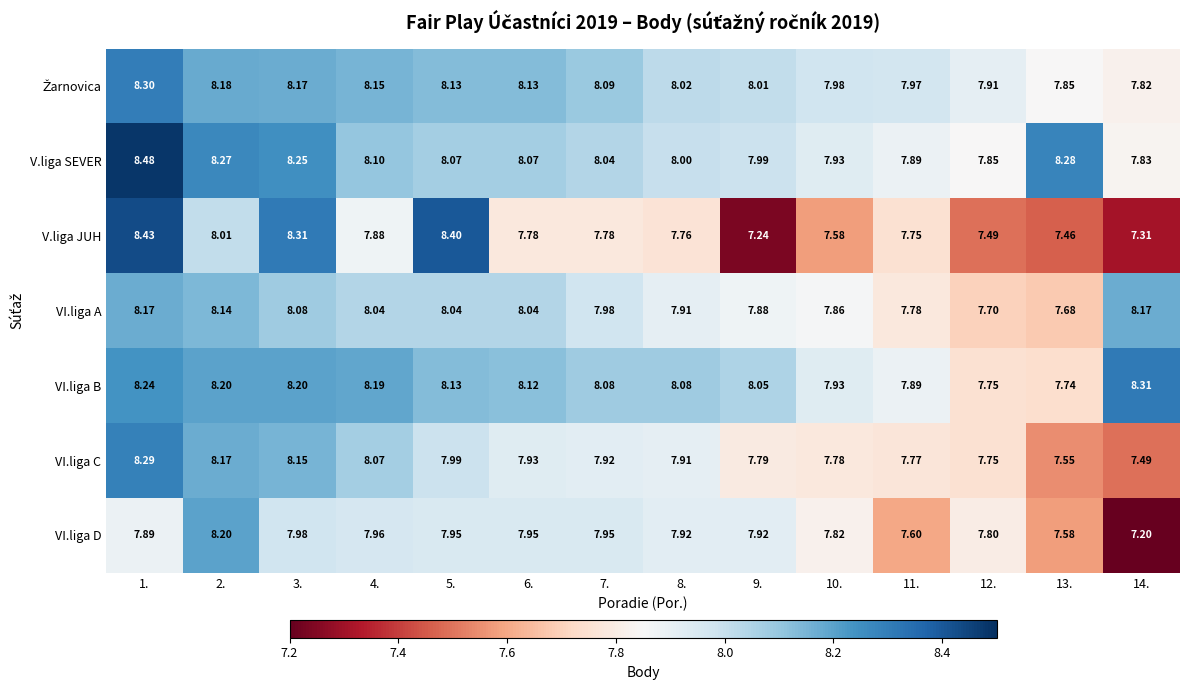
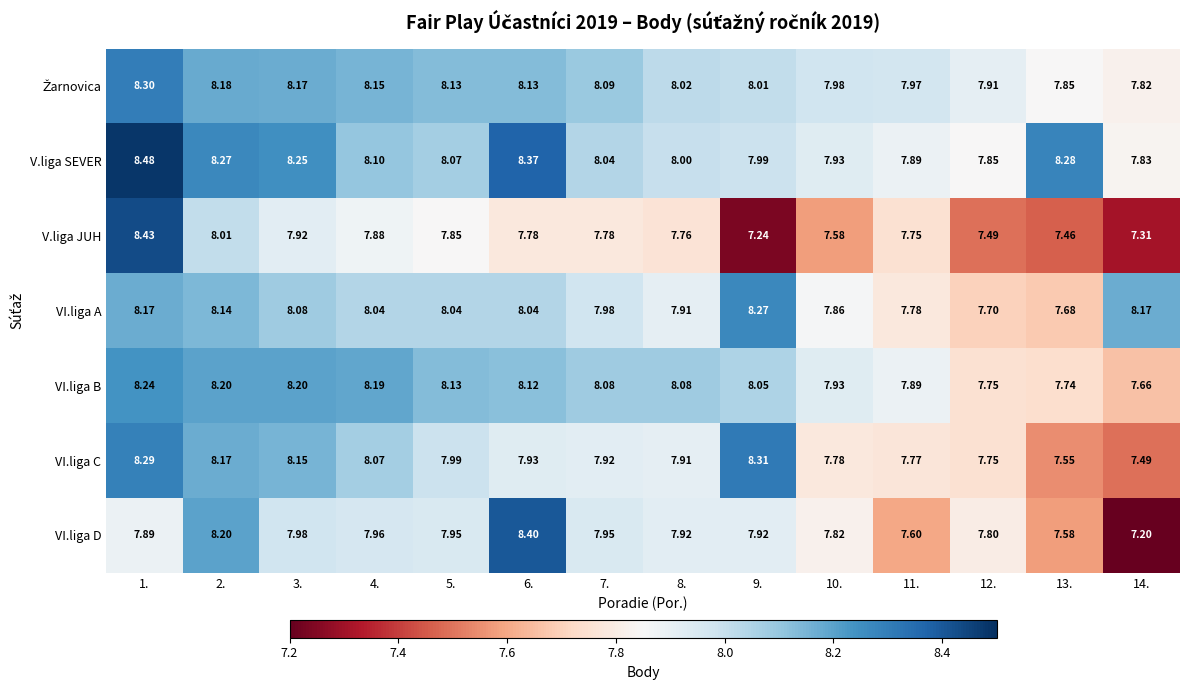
  {
    "Žarnovica": {
      "1.": 8.30,
      "2.": 8.18,
      "3.": 8.17,
      "4.": 8.15,
      "5.": 8.13,
      "6.": 8.13,
      "7.": 8.09,
      "8.": 8.02,
      "9.": 8.01,
      "10.": 7.98,
      "11.": 7.97,
      "12.": 7.91,
      "13.": 7.85,
      "14.": 7.82
    },
    "V.liga SEVER": {
      "1.": 8.48,
      "2.": 8.27,
      "3.": 8.25,
      "4.": 8.10,
      "5.": 8.07,
-     "6.": 8.07,
+     "6.": 8.37,
      "7.": 8.04,
      "8.": 8.00,
      "9.": 7.99,
      "10.": 7.93,
      "11.": 7.89,
      "12.": 7.85,
      "13.": 8.28,
      "14.": 7.83
    },
    "V.liga JUH": {
      "1.": 8.43,
      "2.": 8.01,
-     "3.": 8.31,
+     "3.": 7.92,
      "4.": 7.88,
-     "5.": 8.40,
+     "5.": 7.85,
      "6.": 7.78,
      "7.": 7.78,
      "8.": 7.76,
      "9.": 7.24,
      "10.": 7.58,
      "11.": 7.75,
      "12.": 7.49,
      "13.": 7.46,
      "14.": 7.31
    },
    "VI.liga A": {
      "1.": 8.17,
      "2.": 8.14,
      "3.": 8.08,
      "4.": 8.04,
      "5.": 8.04,
      "6.": 8.04,
      "7.": 7.98,
      "8.": 7.91,
-     "9.": 7.88,
+     "9.": 8.27,
      "10.": 7.86,
      "11.": 7.78,
      "12.": 7.70,
      "13.": 7.68,
      "14.": 8.17
    },
    "VI.liga B": {
      "1.": 8.24,
      "2.": 8.20,
      "3.": 8.20,
      "4.": 8.19,
      "5.": 8.13,
      "6.": 8.12,
      "7.": 8.08,
      "8.": 8.08,
      "9.": 8.05,
      "10.": 7.93,
      "11.": 7.89,
      "12.": 7.75,
      "13.": 7.74,
-     "14.": 8.31
+     "14.": 7.66
    },
    "VI.liga C": {
      "1.": 8.29,
      "2.": 8.17,
      "3.": 8.15,
      "4.": 8.07,
      "5.": 7.99,
      "6.": 7.93,
      "7.": 7.92,
      "8.": 7.91,
-     "9.": 7.79,
+     "9.": 8.31,
      "10.": 7.78,
      "11.": 7.77,
      "12.": 7.75,
      "13.": 7.55,
      "14.": 7.49
    },
    "VI.liga D": {
      "1.": 7.89,
      "2.": 8.20,
      "3.": 7.98,
      "4.": 7.96,
      "5.": 7.95,
-     "6.": 7.95,
+     "6.": 8.40,
      "7.": 7.95,
      "8.": 7.92,
      "9.": 7.92,
      "10.": 7.82,
      "11.": 7.60,
      "12.": 7.80,
      "13.": 7.58,
      "14.": 7.20
    }
  }
